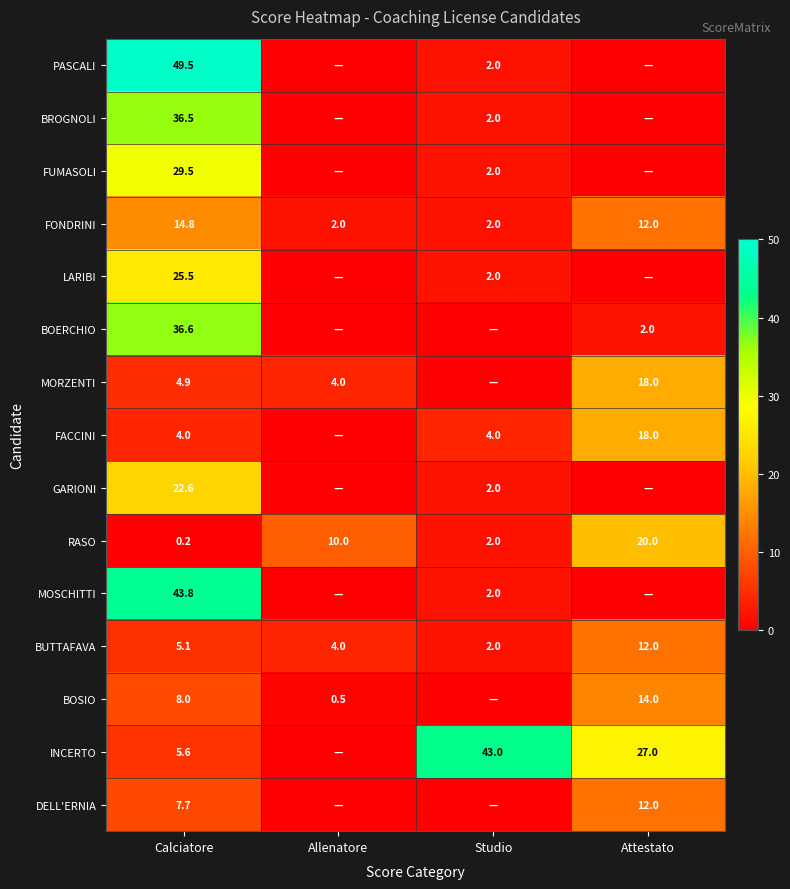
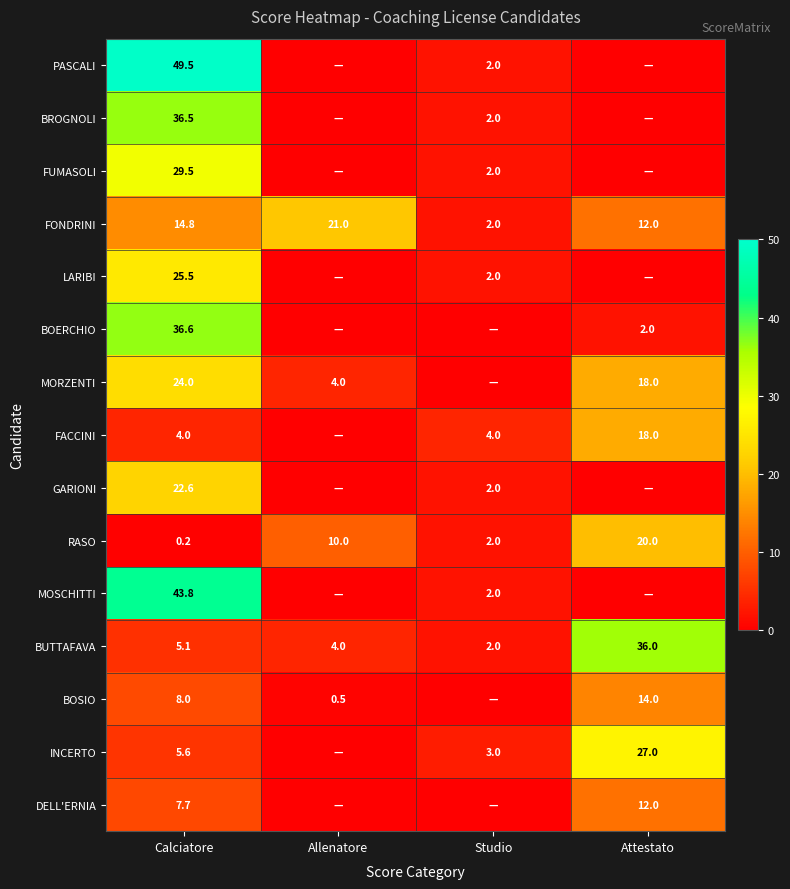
  {
    "PASCALI": {
      "Calciatore": 49.5,
      "Studio": 2.0
    },
    "BROGNOLI": {
      "Calciatore": 36.5,
      "Studio": 2.0
    },
    "FUMASOLI": {
      "Calciatore": 29.5,
      "Studio": 2.0
    },
    "FONDRINI": {
      "Calciatore": 14.8,
-     "Allenatore": 2.0,
+     "Allenatore": 21.0,
      "Studio": 2.0,
      "Attestato": 12.0
    },
    "LARIBI": {
      "Calciatore": 25.5,
      "Studio": 2.0
    },
    "BOERCHIO": {
      "Calciatore": 36.6,
      "Attestato": 2.0
    },
    "MORZENTI": {
-     "Calciatore": 4.9,
+     "Calciatore": 24.0,
      "Allenatore": 4.0,
      "Attestato": 18.0
    },
    "FACCINI": {
      "Calciatore": 4.0,
      "Studio": 4.0,
      "Attestato": 18.0
    },
    "GARIONI": {
      "Calciatore": 22.6,
      "Studio": 2.0
    },
    "RASO": {
      "Calciatore": 0.2,
      "Allenatore": 10.0,
      "Studio": 2.0,
      "Attestato": 20.0
    },
    "MOSCHITTI": {
      "Calciatore": 43.8,
      "Studio": 2.0
    },
    "BUTTAFAVA": {
      "Calciatore": 5.1,
      "Allenatore": 4.0,
      "Studio": 2.0,
-     "Attestato": 12.0
+     "Attestato": 36.0
    },
    "BOSIO": {
      "Calciatore": 8.0,
      "Allenatore": 0.5,
      "Attestato": 14.0
    },
    "INCERTO": {
      "Calciatore": 5.6,
-     "Studio": 43.0,
+     "Studio": 3.0,
      "Attestato": 27.0
    },
    "DELL'ERNIA": {
      "Calciatore": 7.7,
      "Attestato": 12.0
    }
  }
